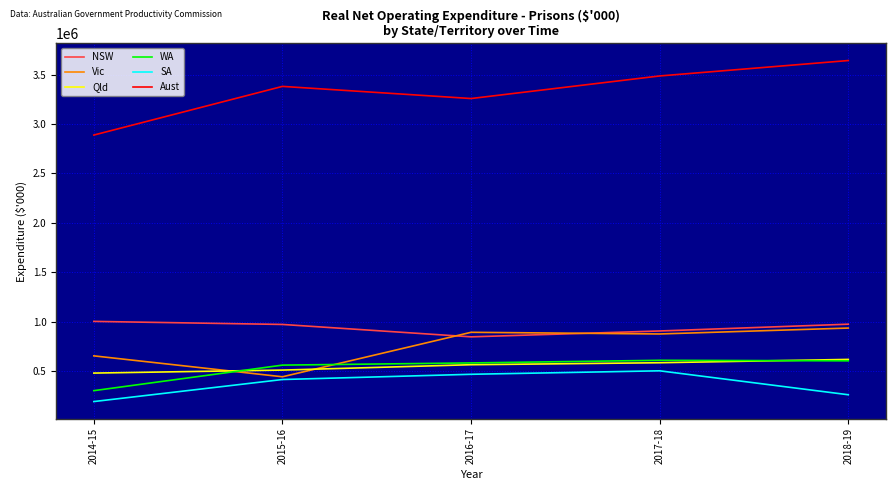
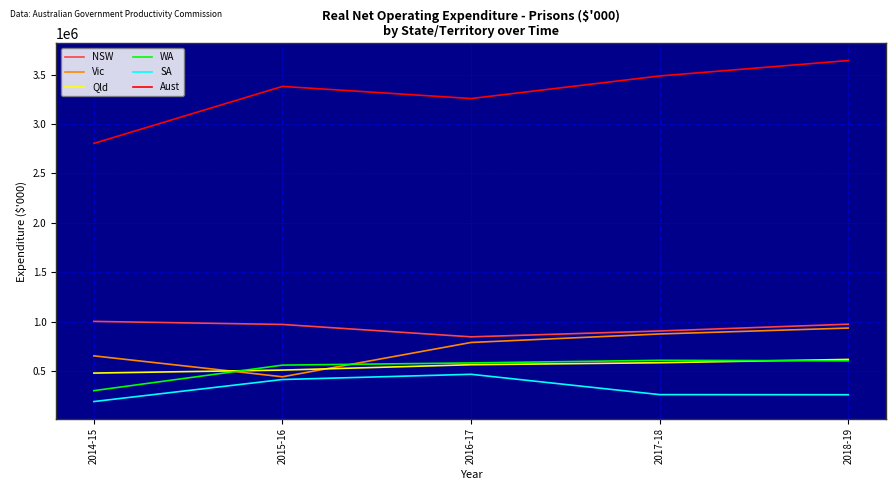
  {
    "NSW": {
      "2014-15": 1000000,
      "2015-16": 1000000,
      "2016-17": 800000,
      "2017-18": 900000,
      "2018-19": 1000000
    },
    "Vic": {
      "2014-15": 700000,
      "2015-16": 400000,
-     "2016-17": 900000,
+     "2016-17": 800000,
      "2017-18": 900000,
      "2018-19": 900000
    },
    "Qld": {
      "2014-15": 500000,
      "2015-16": 500000
    },
    "WA": {
      "2014-15": 300000,
      "2015-16": 600000
    },
    "SA": {
      "2014-15": 200000,
      "2015-16": 400000,
      "2016-17": 500000,
-     "2017-18": 500000,
+     "2017-18": 300000,
      "2018-19": 300000
    },
    "Aust": {
-     "2014-15": 2900000,
+     "2014-15": 2800000,
      "2015-16": 3400000,
      "2016-17": 3300000,
      "2017-18": 3500000,
      "2018-19": 3600000
    }
  }
